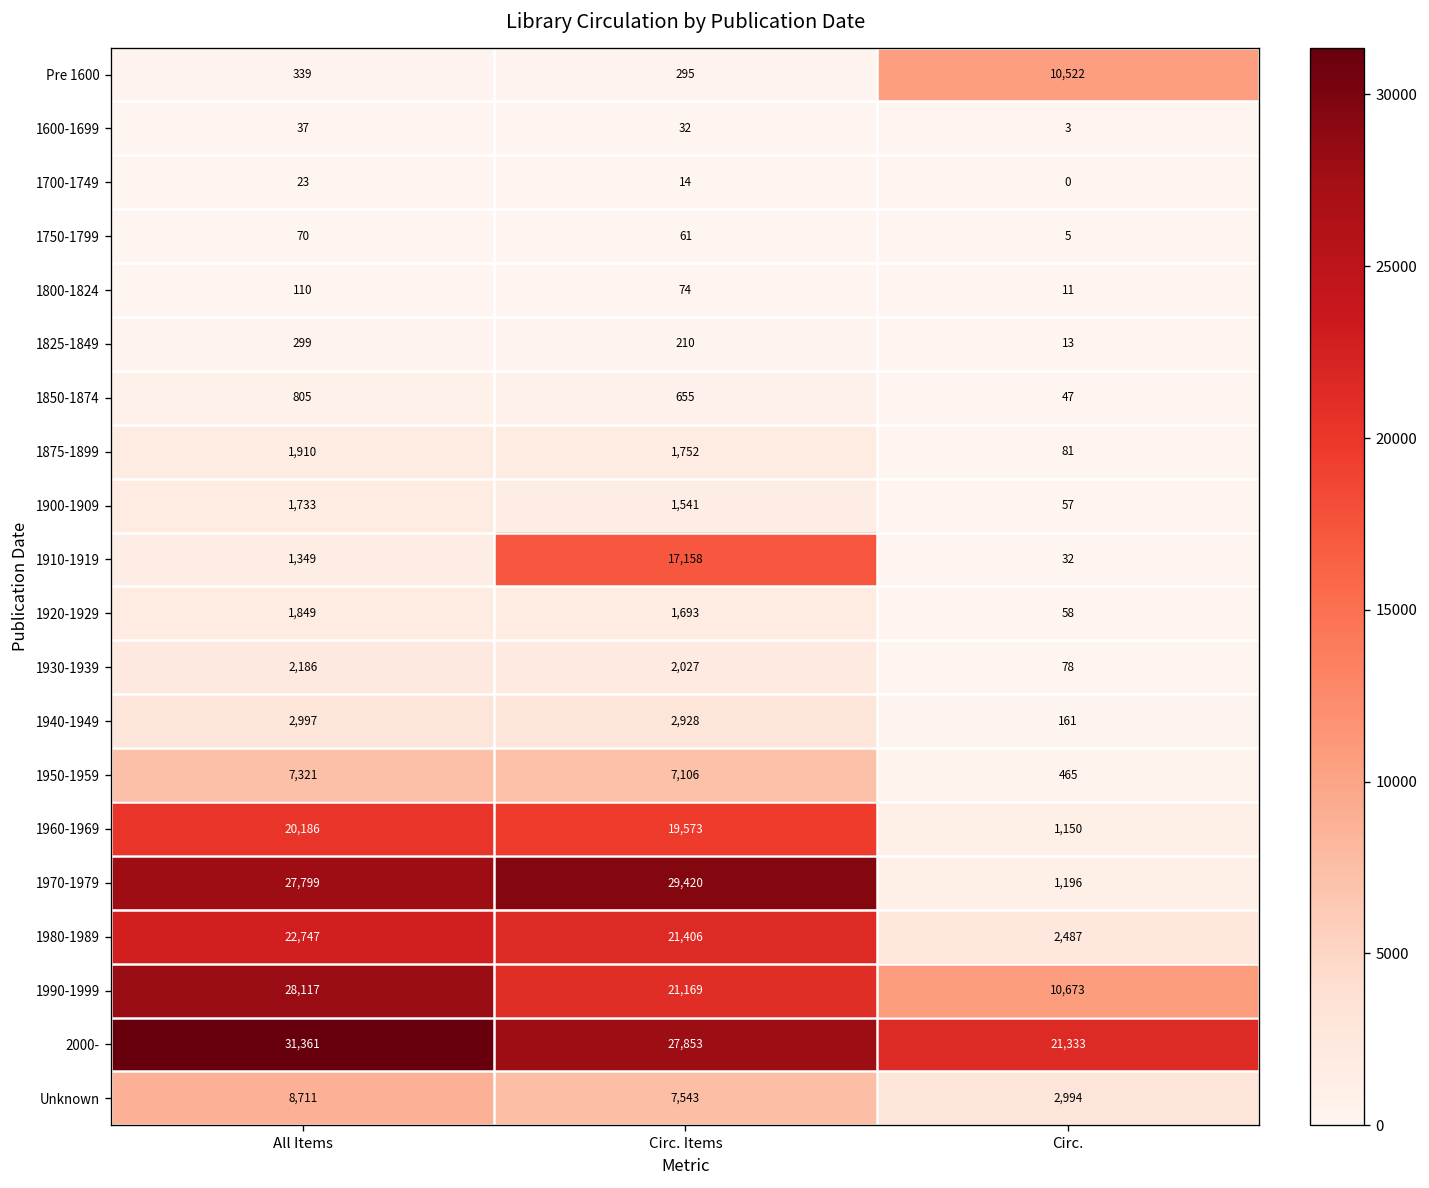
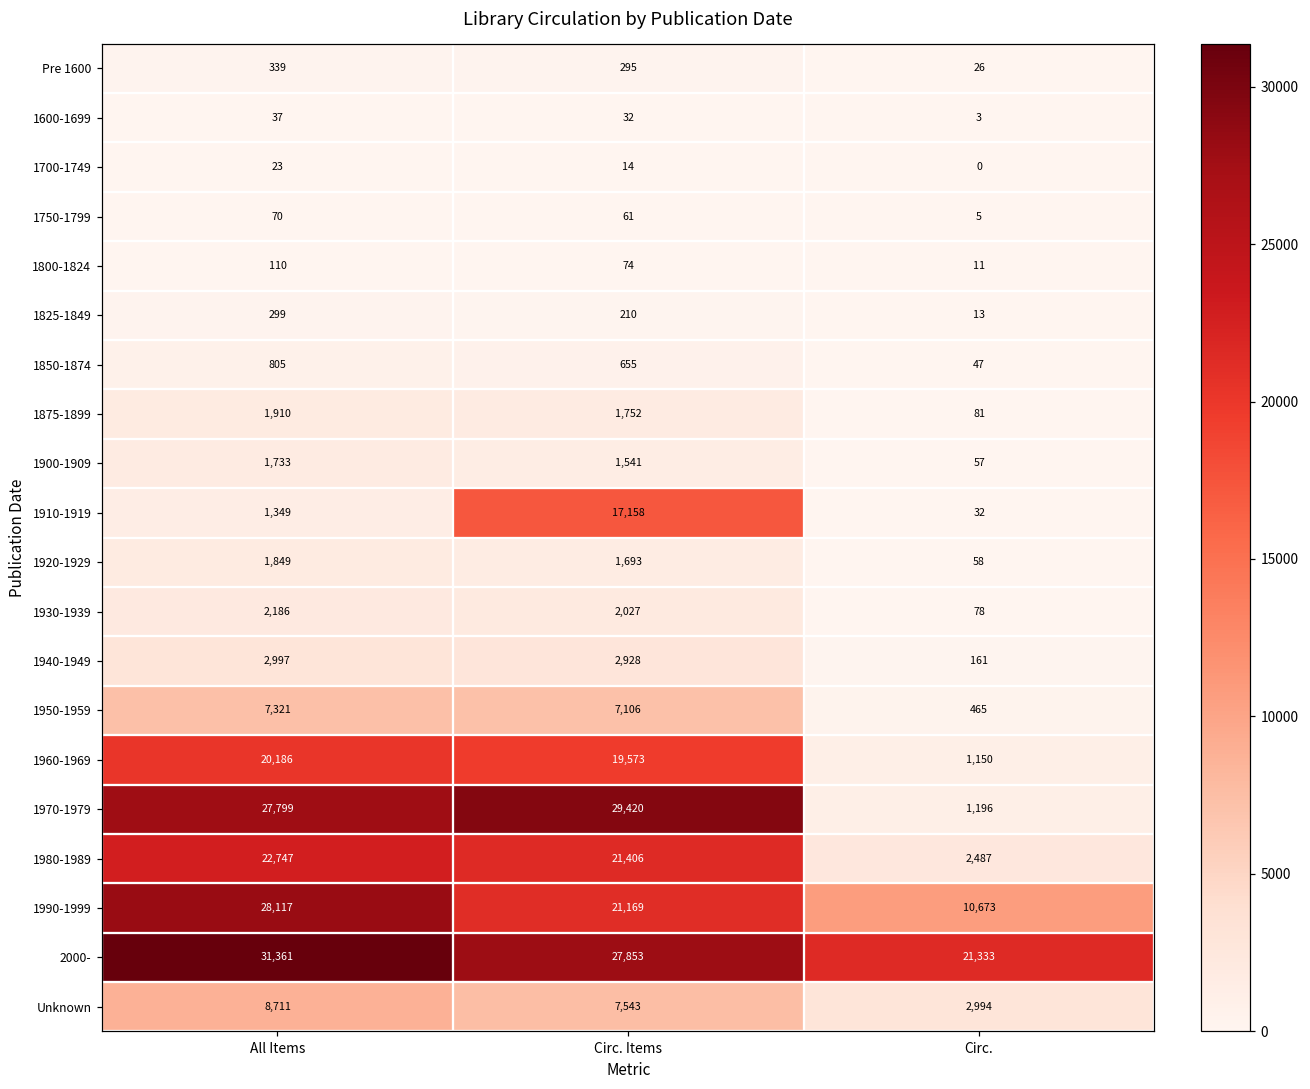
  {
    "Pre 1600": {
      "All Items": "339",
      "Circ. Items": "295",
-     "Circ.": "10,522"
+     "Circ.": "26"
    },
    "1600-1699": {
      "All Items": "37",
      "Circ. Items": "32",
      "Circ.": "3"
    },
    "1700-1749": {
      "All Items": "23",
      "Circ. Items": "14",
      "Circ.": "0"
    },
    "1750-1799": {
      "All Items": "70",
      "Circ. Items": "61",
      "Circ.": "5"
    },
    "1800-1824": {
      "All Items": "110",
      "Circ. Items": "74",
      "Circ.": "11"
    },
    "1825-1849": {
      "All Items": "299",
      "Circ. Items": "210",
      "Circ.": "13"
    },
    "1850-1874": {
      "All Items": "805",
      "Circ. Items": "655",
      "Circ.": "47"
    },
    "1875-1899": {
      "All Items": "1,910",
      "Circ. Items": "1,752",
      "Circ.": "81"
    },
    "1900-1909": {
      "All Items": "1,733",
      "Circ. Items": "1,541",
      "Circ.": "57"
    },
    "1910-1919": {
      "All Items": "1,349",
      "Circ. Items": "17,158",
      "Circ.": "32"
    },
    "1920-1929": {
      "All Items": "1,849",
      "Circ. Items": "1,693",
      "Circ.": "58"
    },
    "1930-1939": {
      "All Items": "2,186",
      "Circ. Items": "2,027",
      "Circ.": "78"
    },
    "1940-1949": {
      "All Items": "2,997",
      "Circ. Items": "2,928",
      "Circ.": "161"
    },
    "1950-1959": {
      "All Items": "7,321",
      "Circ. Items": "7,106",
      "Circ.": "465"
    },
    "1960-1969": {
      "All Items": "20,186",
      "Circ. Items": "19,573",
      "Circ.": "1,150"
    },
    "1970-1979": {
      "All Items": "27,799",
      "Circ. Items": "29,420",
      "Circ.": "1,196"
    },
    "1980-1989": {
      "All Items": "22,747",
      "Circ. Items": "21,406",
      "Circ.": "2,487"
    },
    "1990-1999": {
      "All Items": "28,117",
      "Circ. Items": "21,169",
      "Circ.": "10,673"
    },
    "2000-": {
      "All Items": "31,361",
      "Circ. Items": "27,853",
      "Circ.": "21,333"
    },
    "Unknown": {
      "All Items": "8,711",
      "Circ. Items": "7,543",
      "Circ.": "2,994"
    }
  }
